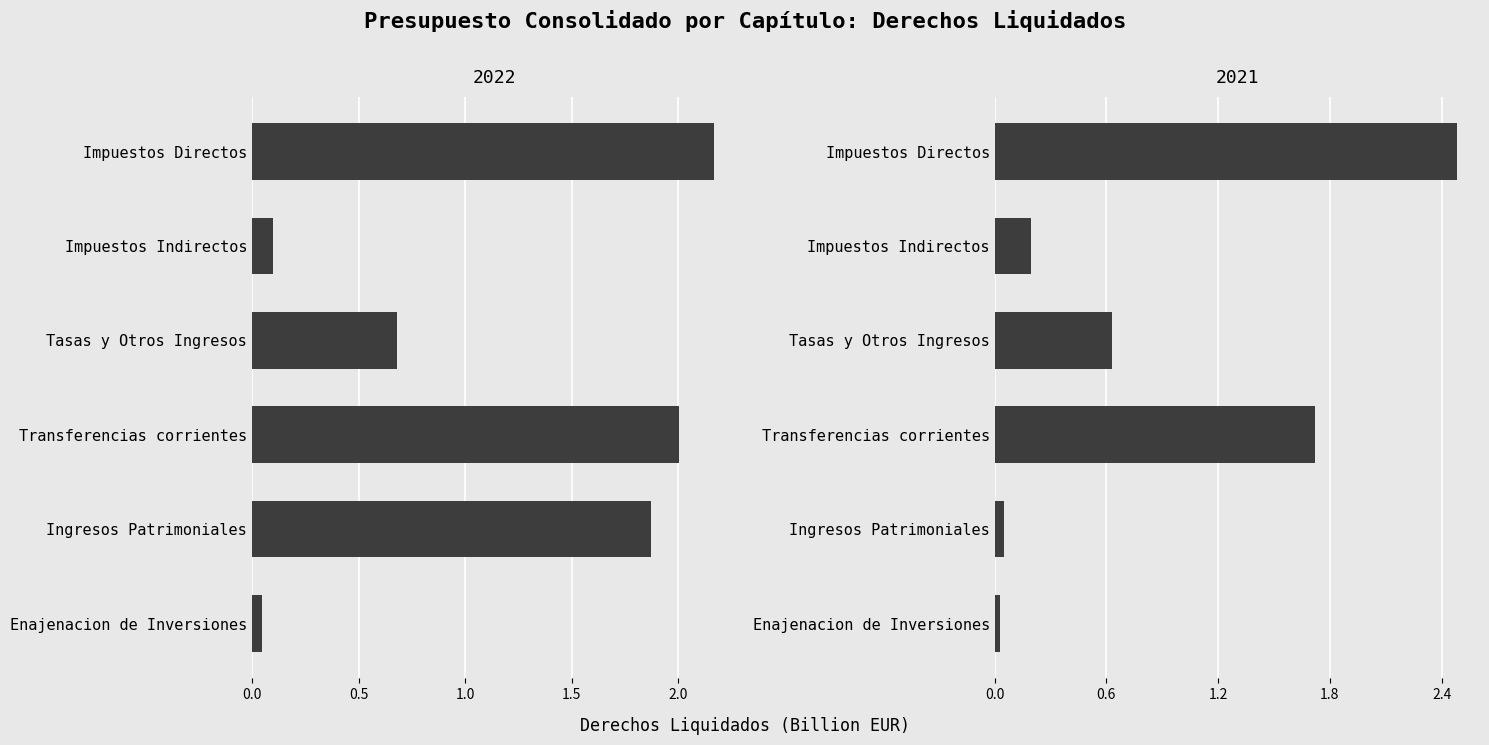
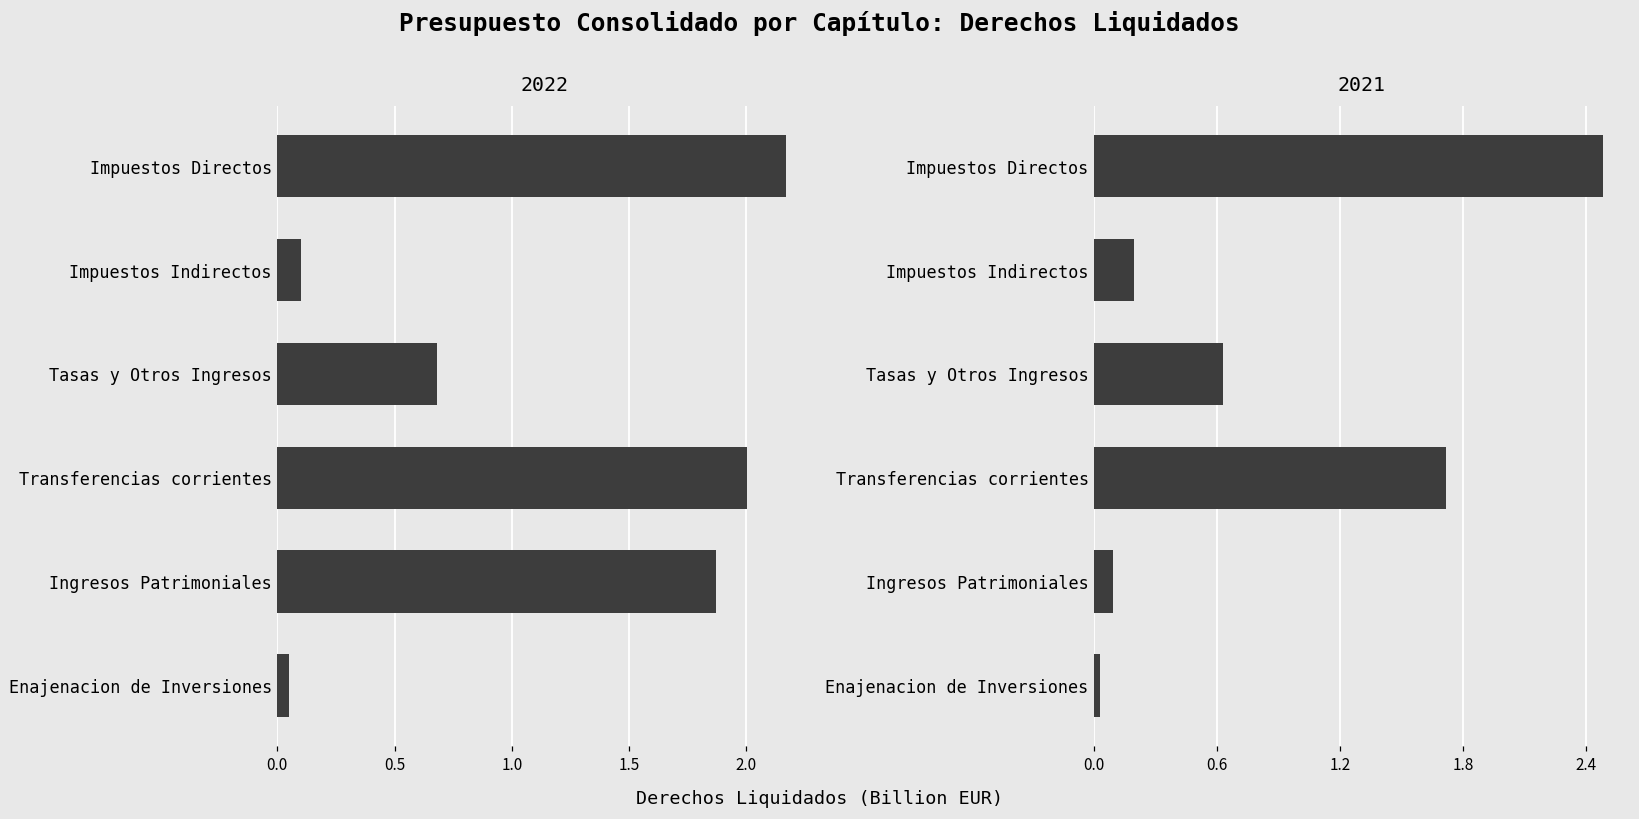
  {
    "2022": {
      "Impuestos Directos": 2.17,
      "Impuestos Indirectos": 0.10,
      "Tasas y Otros Ingresos": 0.68,
      "Transferencias corrientes": 2.00,
      "Ingresos Patrimoniales": 1.87,
      "Enajenacion de Inversiones": 0.05
    },
    "2021": {
      "Impuestos Directos": 2.48,
      "Impuestos Indirectos": 0.19,
      "Tasas y Otros Ingresos": 0.63,
      "Transferencias corrientes": 1.72,
-     "Ingresos Patrimoniales": 0.05,
+     "Ingresos Patrimoniales": 0.09,
      "Enajenacion de Inversiones": 0.03
    }
  }
